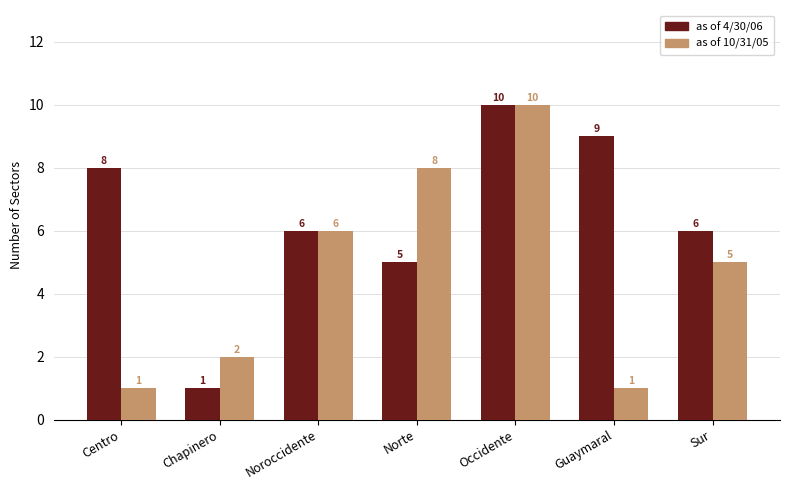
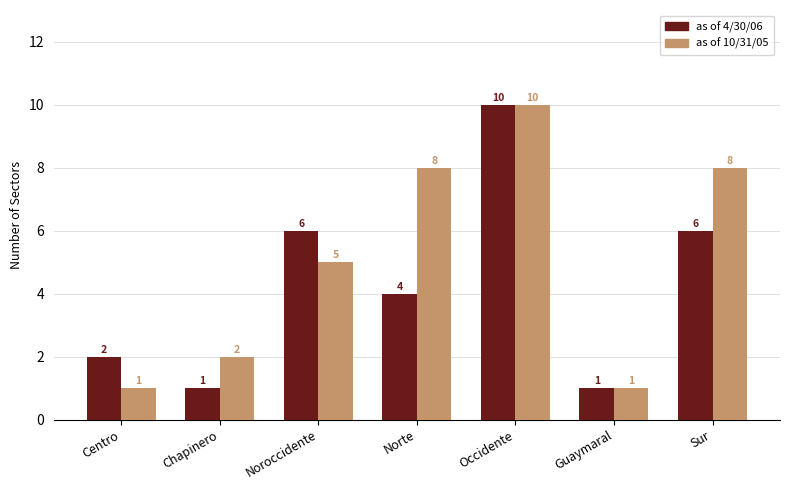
  {
    "as of 4/30/06": {
-     "Centro": 8,
+     "Centro": 2,
      "Chapinero": 1,
      "Noroccidente": 6,
-     "Norte": 5,
+     "Norte": 4,
      "Occidente": 10,
-     "Guaymaral": 9,
+     "Guaymaral": 1,
      "Sur": 6
    },
    "as of 10/31/05": {
      "Centro": 1,
      "Chapinero": 2,
-     "Noroccidente": 6,
+     "Noroccidente": 5,
      "Norte": 8,
      "Occidente": 10,
      "Guaymaral": 1,
-     "Sur": 5
+     "Sur": 8
    }
  }
